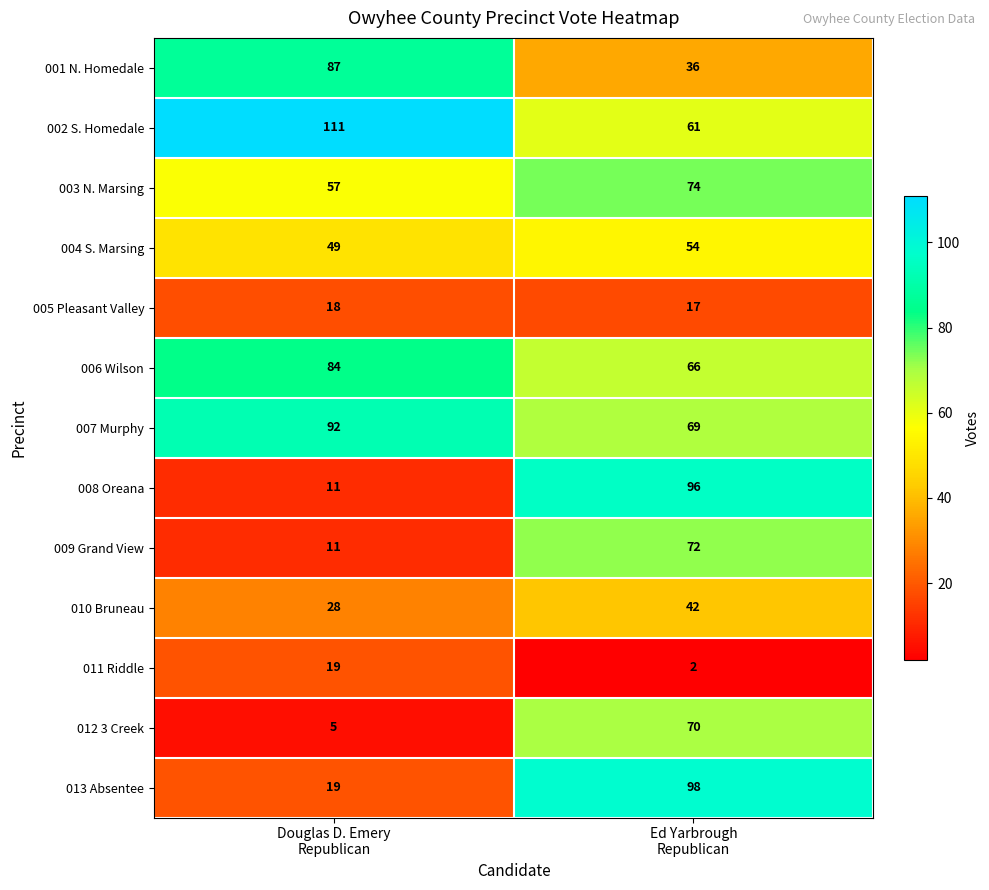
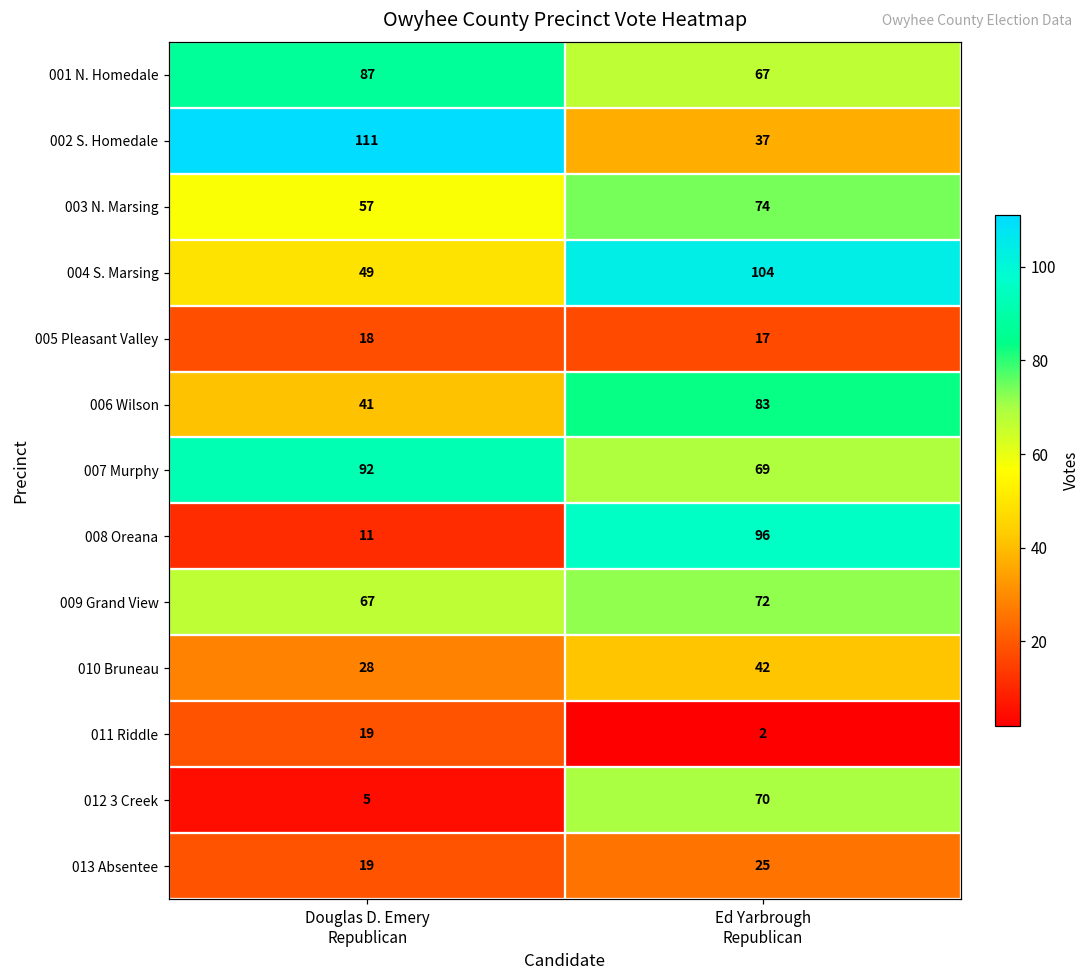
  {
    "001 N. Homedale": {
      "Douglas D. Emery Republican": 87,
-     "Ed Yarbrough Republican": 36
+     "Ed Yarbrough Republican": 67
    },
    "002 S. Homedale": {
      "Douglas D. Emery Republican": 111,
-     "Ed Yarbrough Republican": 61
+     "Ed Yarbrough Republican": 37
    },
    "003 N. Marsing": {
      "Douglas D. Emery Republican": 57,
      "Ed Yarbrough Republican": 74
    },
    "004 S. Marsing": {
      "Douglas D. Emery Republican": 49,
-     "Ed Yarbrough Republican": 54
+     "Ed Yarbrough Republican": 104
    },
    "005 Pleasant Valley": {
      "Douglas D. Emery Republican": 18,
      "Ed Yarbrough Republican": 17
    },
    "006 Wilson": {
-     "Douglas D. Emery Republican": 84,
-     "Ed Yarbrough Republican": 66
+     "Douglas D. Emery Republican": 41,
+     "Ed Yarbrough Republican": 83
    },
    "007 Murphy": {
      "Douglas D. Emery Republican": 92,
      "Ed Yarbrough Republican": 69
    },
    "008 Oreana": {
      "Douglas D. Emery Republican": 11,
      "Ed Yarbrough Republican": 96
    },
    "009 Grand View": {
-     "Douglas D. Emery Republican": 11,
+     "Douglas D. Emery Republican": 67,
      "Ed Yarbrough Republican": 72
    },
    "010 Bruneau": {
      "Douglas D. Emery Republican": 28,
      "Ed Yarbrough Republican": 42
    },
    "011 Riddle": {
      "Douglas D. Emery Republican": 19,
      "Ed Yarbrough Republican": 2
    },
    "012 3 Creek": {
      "Douglas D. Emery Republican": 5,
      "Ed Yarbrough Republican": 70
    },
    "013 Absentee": {
      "Douglas D. Emery Republican": 19,
-     "Ed Yarbrough Republican": 98
+     "Ed Yarbrough Republican": 25
    }
  }
